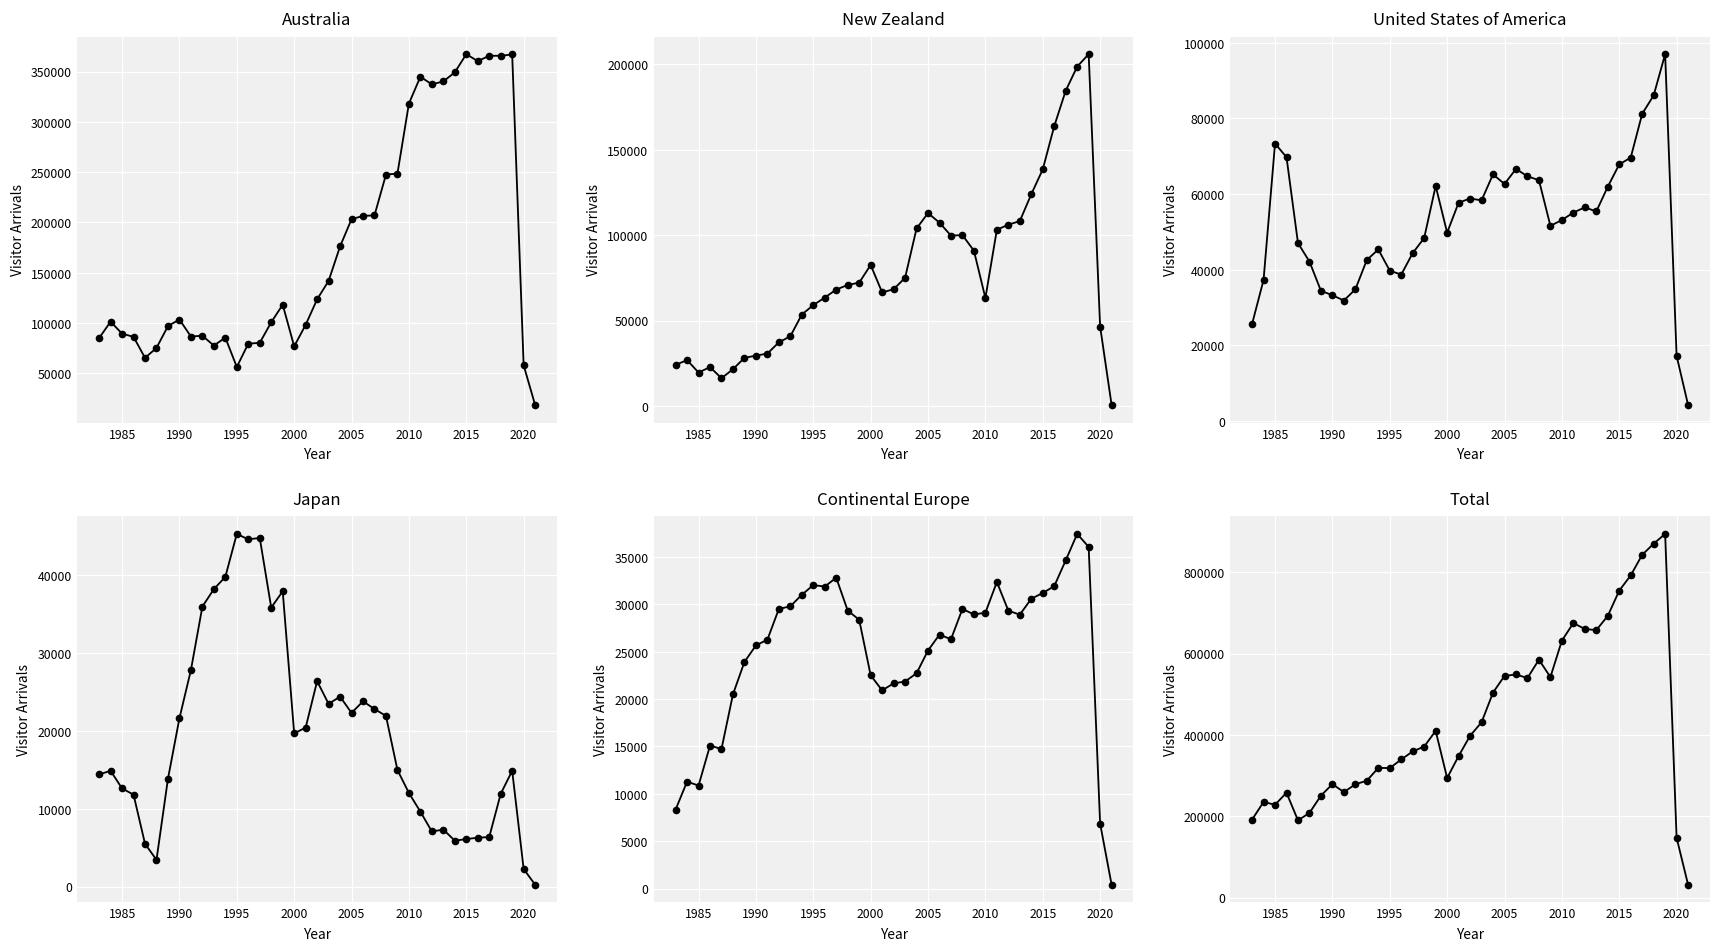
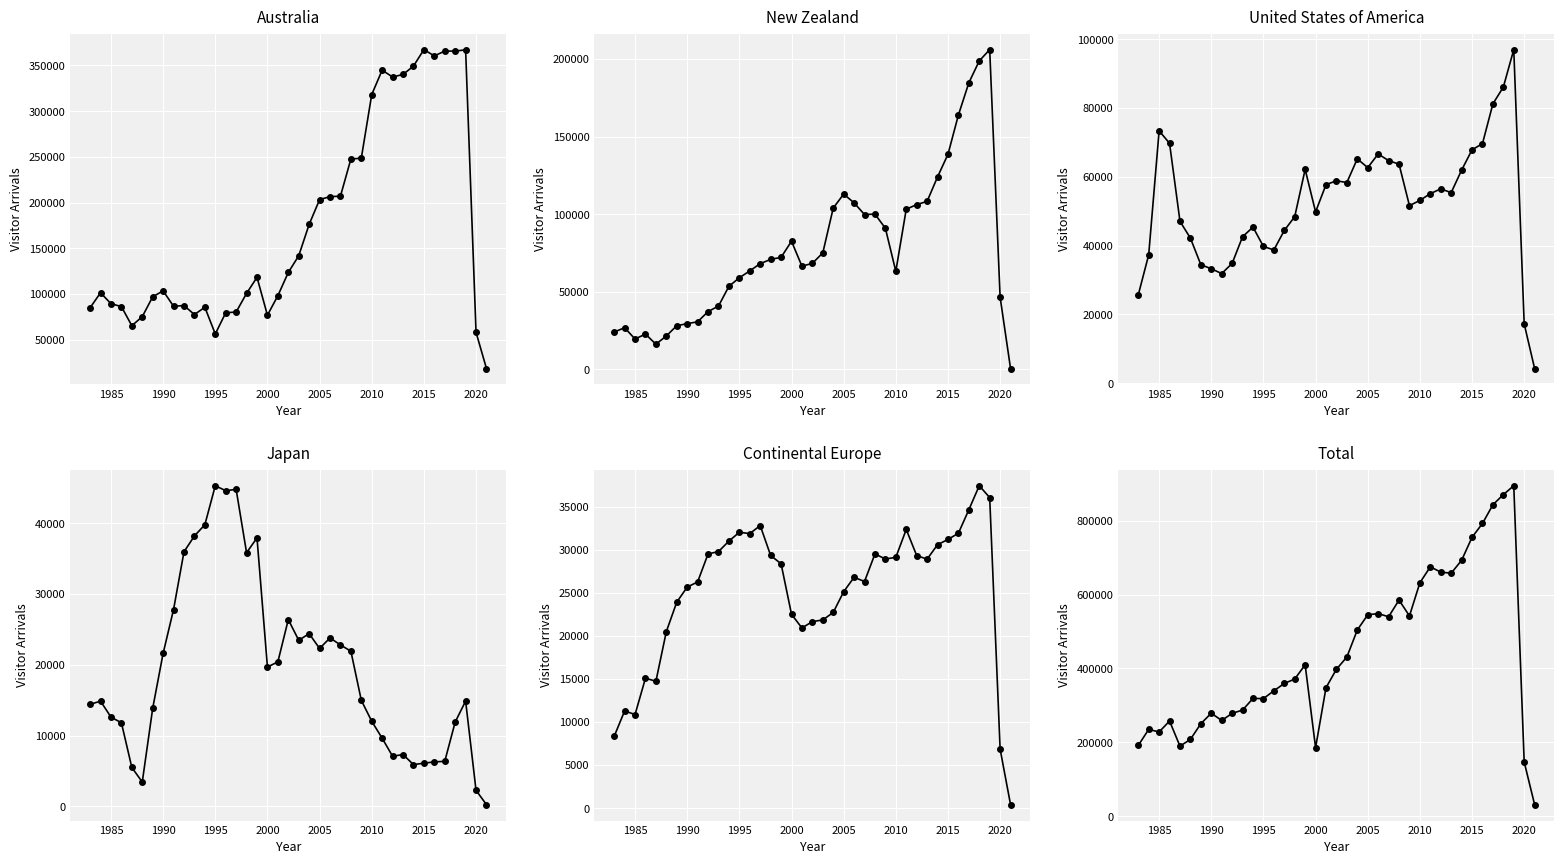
  {
    "Australia": {
      "1985": 90000,
      "1990": 100000,
      "1995": 60000,
      "2000": 80000,
      "2005": 200000,
      "2010": 320000,
      "2015": 370000,
      "2020": 60000
    },
    "New Zealand": {
      "1985": 20000,
      "1990": 29000,
      "1995": 59000,
      "2000": 83000,
      "2005": 113000,
      "2010": 63000,
      "2015": 139000,
      "2020": 46000
    },
    "United States of America": {
      "1985": 73000,
      "1990": 33000,
      "1995": 40000,
      "2000": 50000,
      "2005": 63000,
      "2010": 53000,
      "2015": 68000,
      "2020": 17000
    },
    "Japan": {
      "1985": 13000,
      "1990": 22000,
      "1995": 45000,
      "2000": 20000,
      "2005": 22000,
      "2010": 12000,
      "2015": 6000,
      "2020": 2000
    },
    "Continental Europe": {
      "1985": 11000,
      "1990": 26000,
      "1995": 32000,
      "2000": 23000,
      "2005": 25000,
      "2010": 29000,
      "2015": 31000,
      "2020": 7000
    },
    "Total": {
      "1985": 230000,
      "1990": 280000,
      "1995": 320000,
-     "2000": 290000,
+     "2000": 190000,
      "2005": 550000,
      "2010": 630000,
      "2015": 750000,
      "2020": 150000
    }
  }
